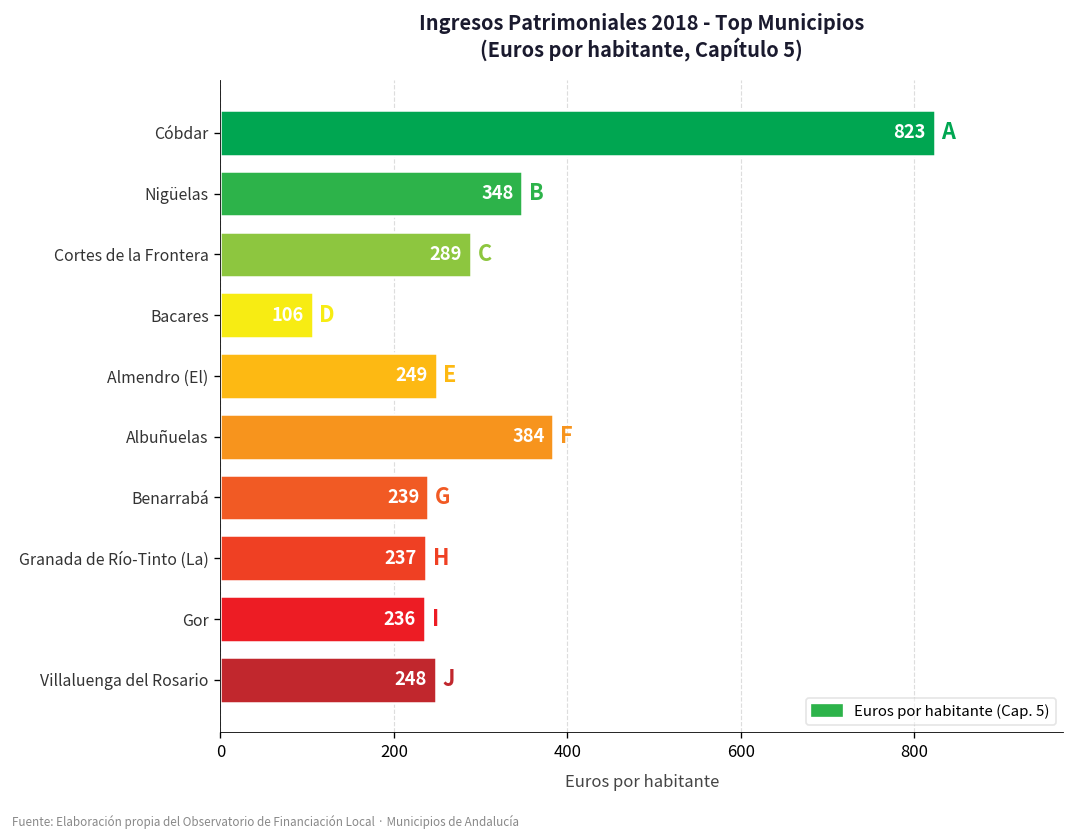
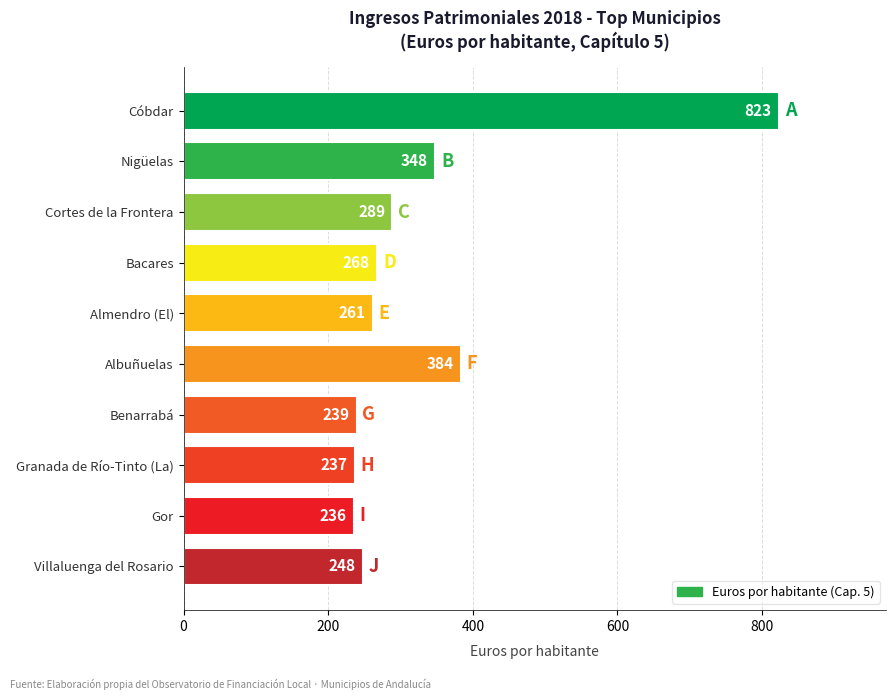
  {
    "Cóbdar": 823,
    "Nigüelas": 348,
    "Cortes de la Frontera": 289,
-   "Bacares": 106,
-   "Almendro (El)": 249,
+   "Bacares": 268,
+   "Almendro (El)": 261,
    "Albuñuelas": 384,
    "Benarrabá": 239,
    "Granada de Río-Tinto (La)": 237,
    "Gor": 236,
    "Villaluenga del Rosario": 248
  }
